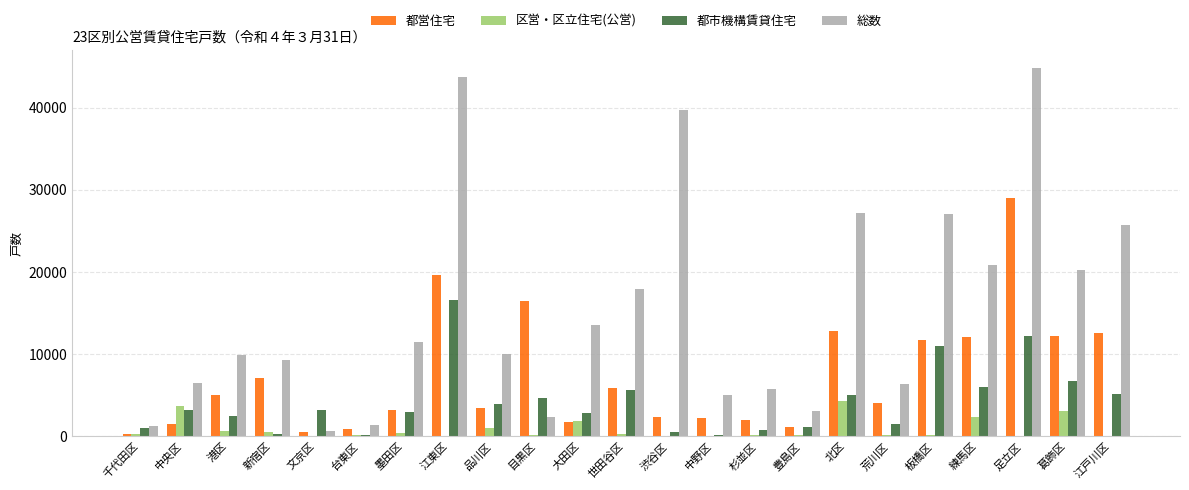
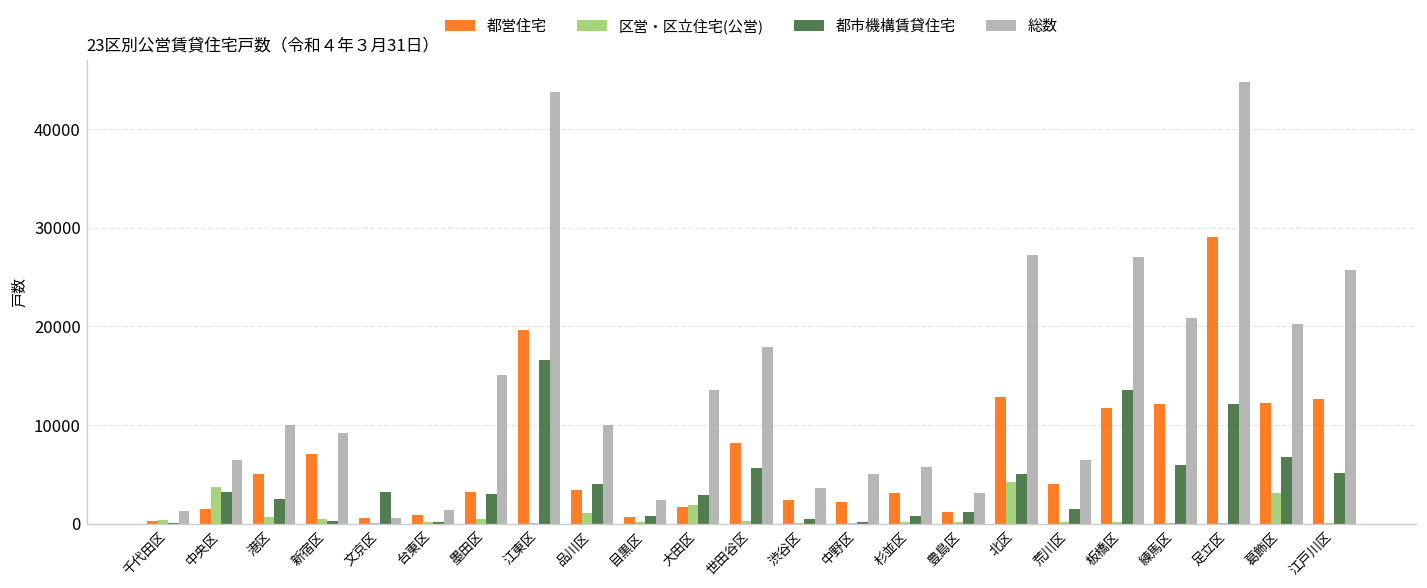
  {
    "都営住宅": {
      "中央区": 1000,
      "港区": 5000,
      "新宿区": 7000,
      "文京区": 1000,
      "台東区": 1000,
      "墨田区": 3000,
      "江東区": 20000,
      "品川区": 3000,
-     "目黒区": 16000,
+     "目黒区": 1000,
      "大田区": 2000,
-     "世田谷区": 6000,
+     "世田谷区": 8000,
      "渋谷区": 2000,
      "中野区": 2000,
-     "杉並区": 2000,
+     "杉並区": 3000,
      "豊島区": 1000,
      "北区": 13000,
      "荒川区": 4000,
      "板橋区": 12000,
      "練馬区": 12000,
      "足立区": 29000,
      "葛飾区": 12000,
      "江戸川区": 13000
    },
    "区営・区立住宅(公営)": {
      "千代田区": 0,
      "中央区": 4000,
      "港区": 1000,
      "新宿区": 1000,
      "墨田区": 0,
      "品川区": 1000,
      "大田区": 2000,
      "北区": 4000,
-     "練馬区": 2000,
+     "練馬区": 0,
      "葛飾区": 3000
    },
    "都市機構賃貸住宅": {
-     "千代田区": 1000,
+     "千代田区": 0,
      "中央区": 3000,
      "港区": 3000,
      "文京区": 3000,
      "墨田区": 3000,
      "江東区": 17000,
      "品川区": 4000,
-     "目黒区": 5000,
+     "目黒区": 1000,
      "大田区": 3000,
      "世田谷区": 6000,
      "渋谷区": 1000,
      "杉並区": 1000,
      "豊島区": 1000,
      "北区": 5000,
      "荒川区": 2000,
-     "板橋区": 11000,
+     "板橋区": 13000,
      "練馬区": 6000,
      "足立区": 12000,
      "葛飾区": 7000,
      "江戸川区": 5000
    },
    "総数": {
      "千代田区": 1000,
      "中央区": 6000,
      "港区": 10000,
      "新宿区": 9000,
      "文京区": 1000,
      "台東区": 1000,
-     "墨田区": 12000,
+     "墨田区": 15000,
      "江東区": 44000,
      "品川区": 10000,
      "目黒区": 2000,
      "大田区": 14000,
      "世田谷区": 18000,
-     "渋谷区": 40000,
+     "渋谷区": 4000,
      "中野区": 5000,
      "杉並区": 6000,
      "豊島区": 3000,
      "北区": 27000,
      "荒川区": 6000,
      "板橋区": 27000,
      "練馬区": 21000,
      "足立区": 45000,
      "葛飾区": 20000,
      "江戸川区": 26000
    }
  }
